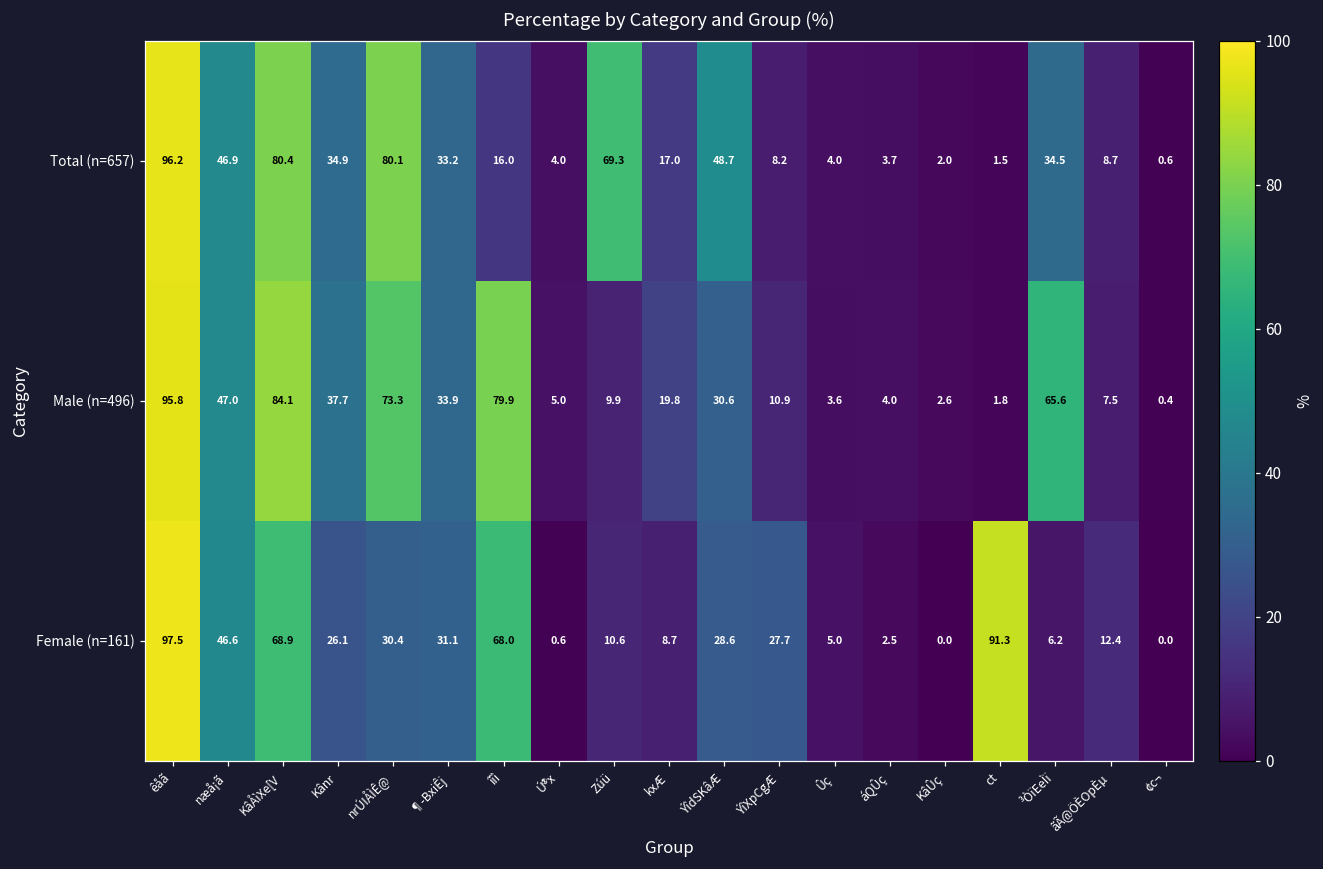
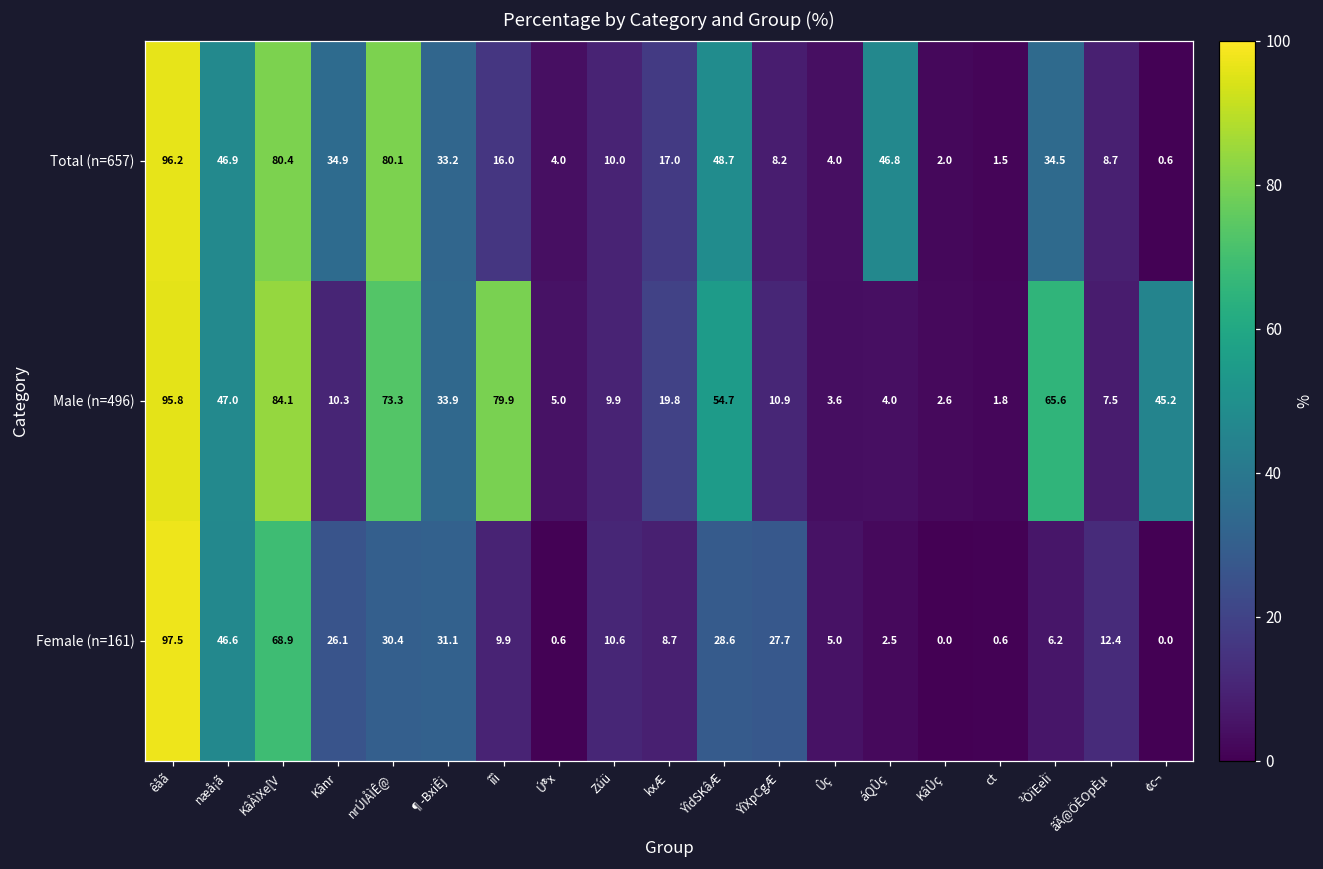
  {
    "Total (n=657)": {
      "êåã": 96.2,
      "næå¡ã": 46.9,
      "KâÅìXe[V": 80.4,
      "Kânr": 34.9,
      "nrÚIÅÌÊ@": 80.1,
      "¶­BxiÊj": 33.2,
      "îîì": 16.0,
      "Ú®x": 4.0,
-     "Zúü": 69.3,
+     "Zúü": 10.0,
      "kxÆ": 17.0,
      "ÝîdSKâÆ": 48.7,
      "ÝîXpCgÆ": 8.2,
      "Ûç": 4.0,
-     "áQÛç": 3.7,
+     "áQÛç": 46.8,
      "KâÛç": 2.0,
      "ct": 1.5,
      "³ÒïEeÌï": 34.5,
      "ãÃ@ÖÈOpÈµ": 8.7,
      "¢c¬": 0.6
    },
    "Male (n=496)": {
      "êåã": 95.8,
      "næå¡ã": 47.0,
      "KâÅìXe[V": 84.1,
-     "Kânr": 37.7,
+     "Kânr": 10.3,
      "nrÚIÅÌÊ@": 73.3,
      "¶­BxiÊj": 33.9,
      "îîì": 79.9,
      "Ú®x": 5.0,
      "Zúü": 9.9,
      "kxÆ": 19.8,
-     "ÝîdSKâÆ": 30.6,
+     "ÝîdSKâÆ": 54.7,
      "ÝîXpCgÆ": 10.9,
      "Ûç": 3.6,
      "áQÛç": 4.0,
      "KâÛç": 2.6,
      "ct": 1.8,
      "³ÒïEeÌï": 65.6,
      "ãÃ@ÖÈOpÈµ": 7.5,
-     "¢c¬": 0.4
+     "¢c¬": 45.2
    },
    "Female (n=161)": {
      "êåã": 97.5,
      "næå¡ã": 46.6,
      "KâÅìXe[V": 68.9,
      "Kânr": 26.1,
      "nrÚIÅÌÊ@": 30.4,
      "¶­BxiÊj": 31.1,
-     "îîì": 68.0,
+     "îîì": 9.9,
      "Ú®x": 0.6,
      "Zúü": 10.6,
      "kxÆ": 8.7,
      "ÝîdSKâÆ": 28.6,
      "ÝîXpCgÆ": 27.7,
      "Ûç": 5.0,
      "áQÛç": 2.5,
      "KâÛç": 0.0,
-     "ct": 91.3,
+     "ct": 0.6,
      "³ÒïEeÌï": 6.2,
      "ãÃ@ÖÈOpÈµ": 12.4,
      "¢c¬": 0.0
    }
  }
